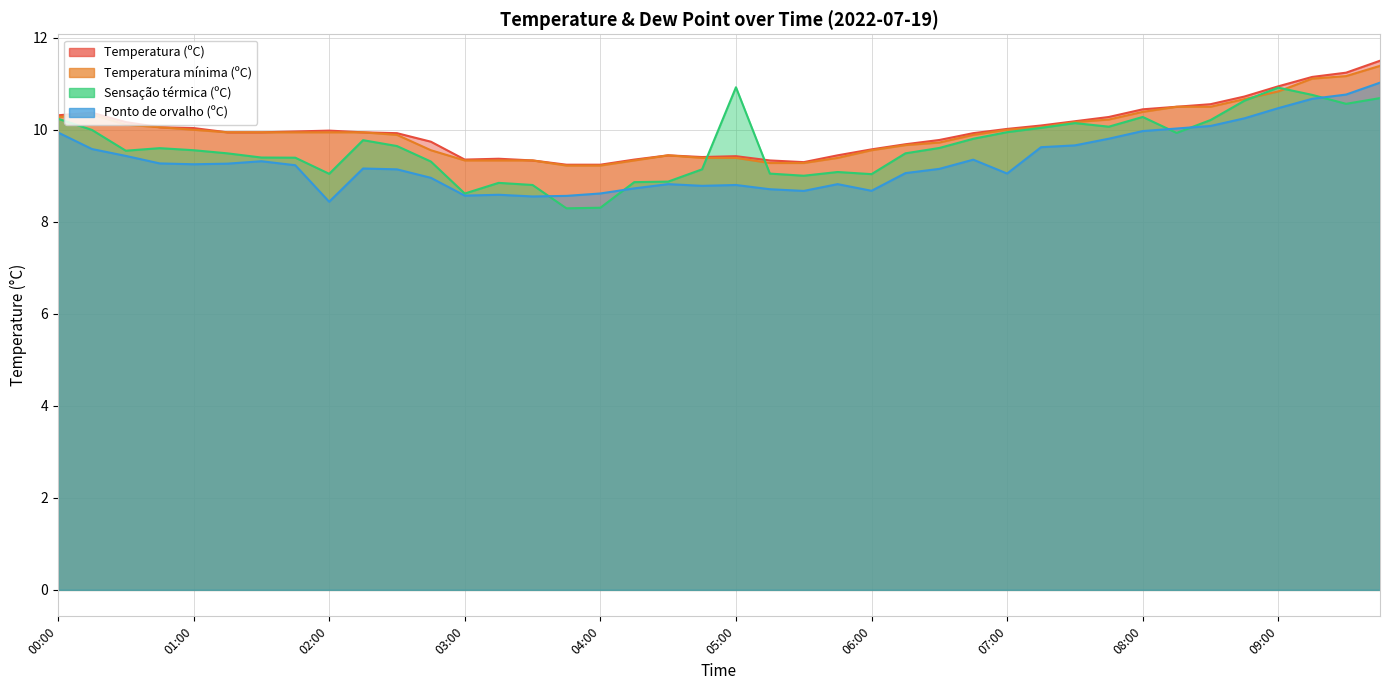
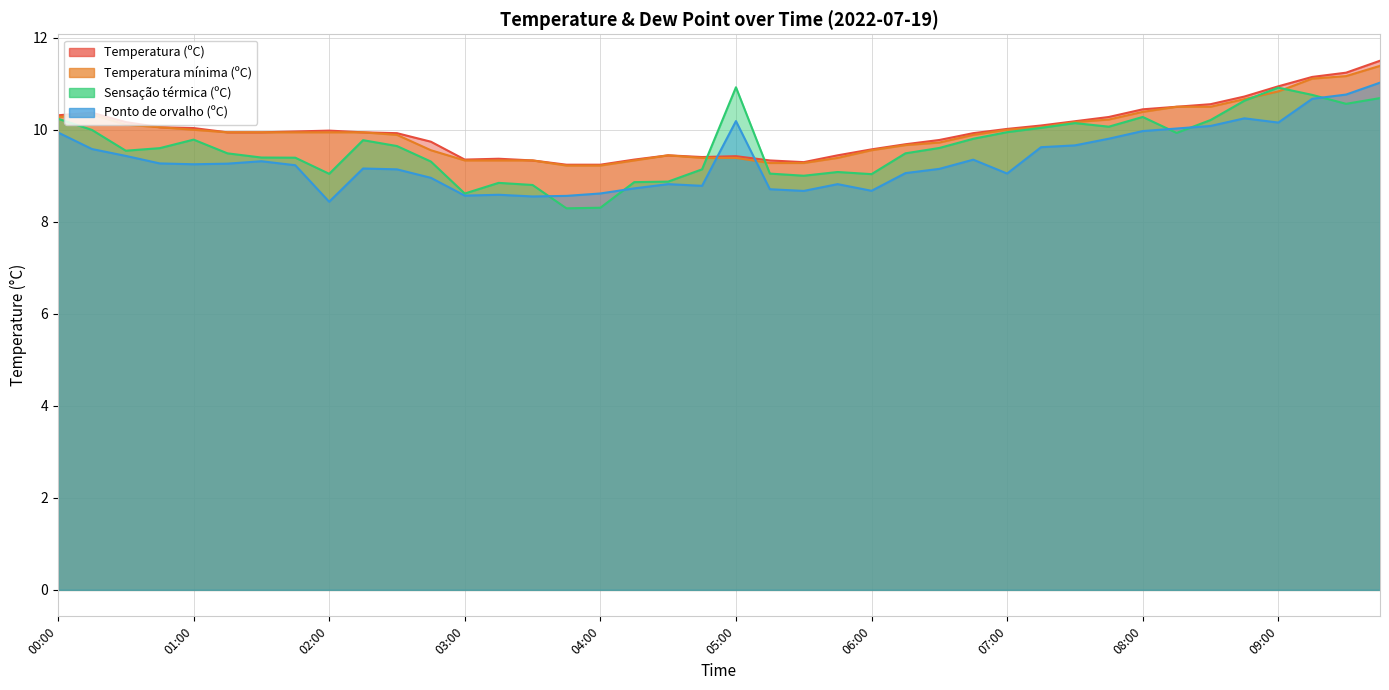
  {
    "Sensação térmica (ºC)": {
-     "01:00": 9.6,
+     "01:00": 9.8,
      "02:00": 9.0,
      "04:00": 8.3,
      "05:00": 10.9,
      "06:00": 9.0,
      "08:00": 10.3
    },
    "Ponto de orvalho (ºC)": {
      "00:00": 9.9,
      "01:00": 9.3,
      "02:00": 8.4,
      "04:00": 8.6,
-     "05:00": 8.8,
+     "05:00": 10.2,
      "06:00": 8.7,
      "07:00": 9.0,
      "08:00": 10.0,
-     "09:00": 10.5
+     "09:00": 10.2
    }
  }
